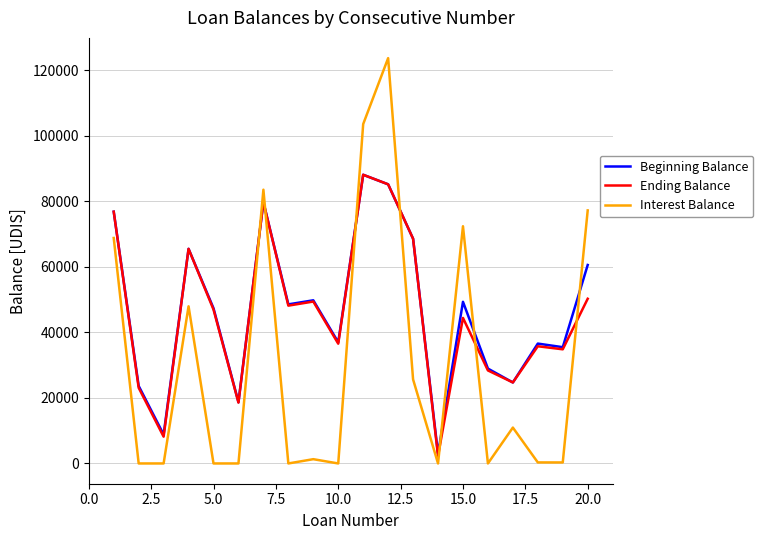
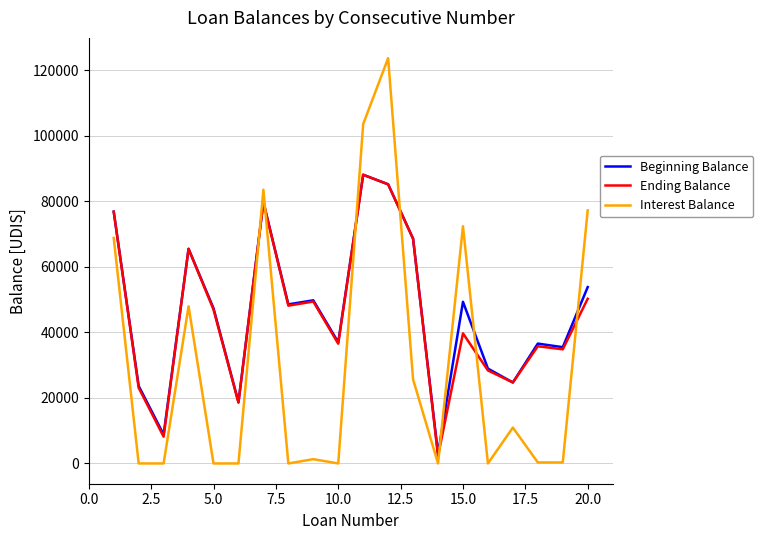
  {
    "Beginning Balance": {
      "15.0": 49000,
-     "20.0": 61000
+     "20.0": 54000
    },
    "Ending Balance": {
-     "15.0": 44000,
+     "15.0": 40000,
      "20.0": 50000
    },
    "Interest Balance": {
      "5.0": 0,
      "10.0": 0,
      "15.0": 72000,
      "20.0": 77000
    }
  }
